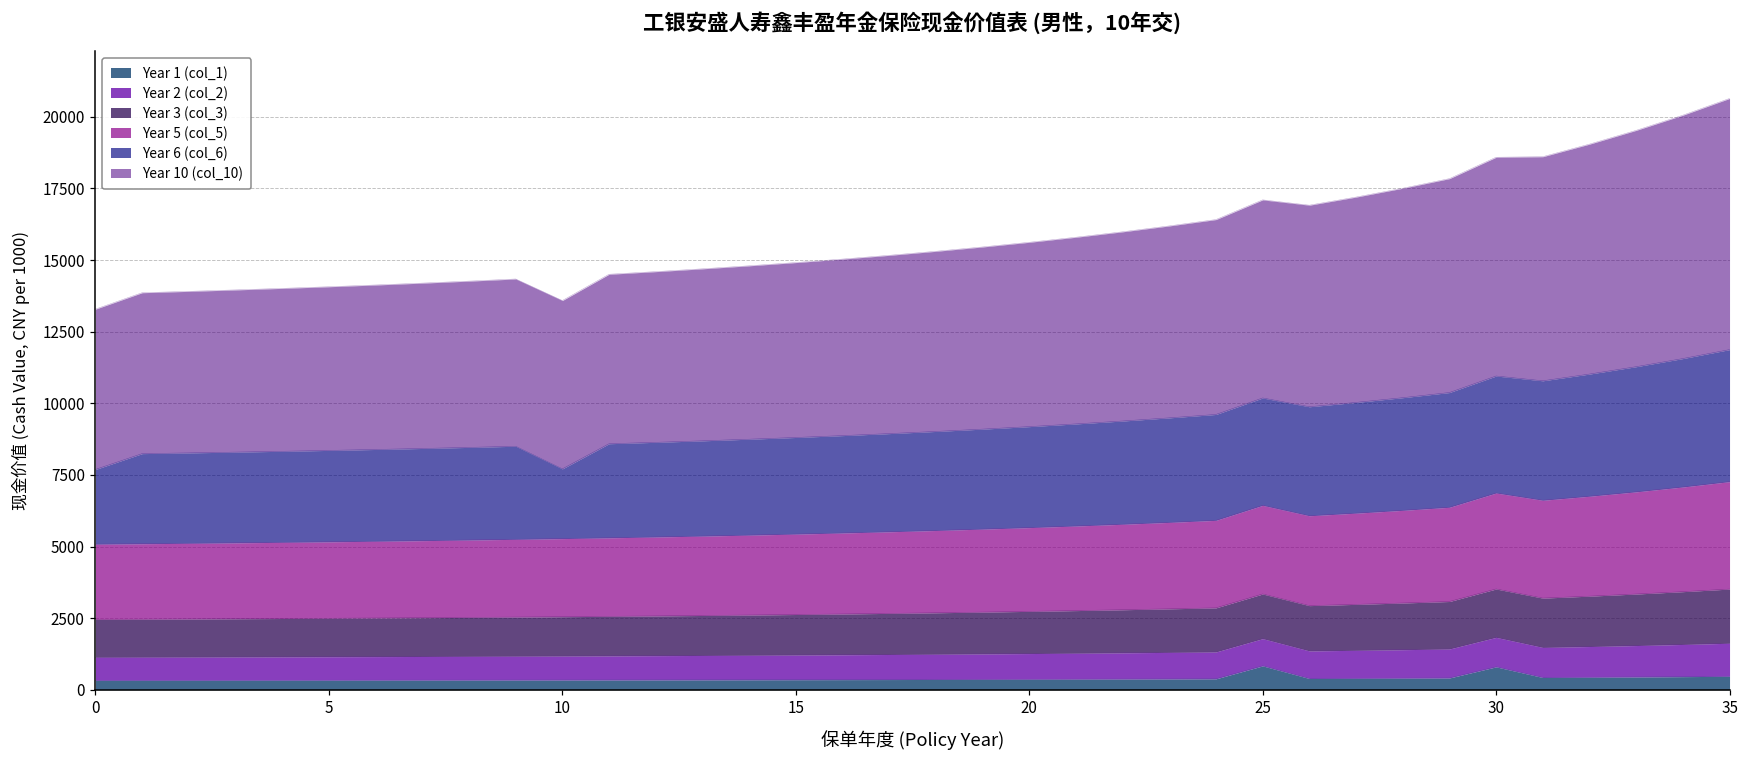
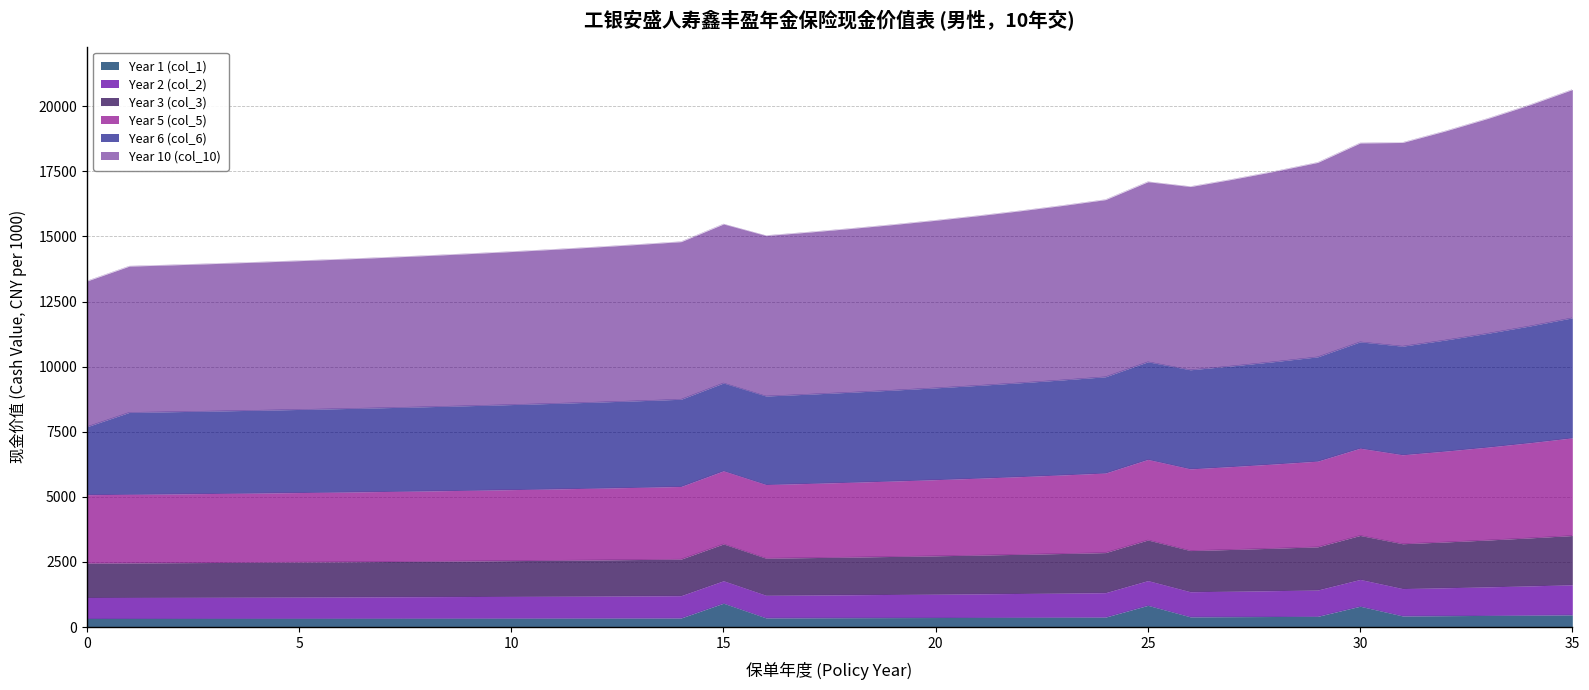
  {
    "Year 1 (col_1)": {
      "0": 300,
      "5": 300,
      "10": 300,
-     "15": 400,
+     "15": 900,
      "20": 400,
      "25": 800,
      "30": 800,
      "35": 500
    },
    "Year 6 (col_6)": {
      "0": 2600,
      "5": 3200,
-     "10": 2400,
+     "10": 3300,
      "15": 3400,
      "20": 3500,
      "25": 3700,
      "30": 4100,
      "35": 4600
    }
  }
